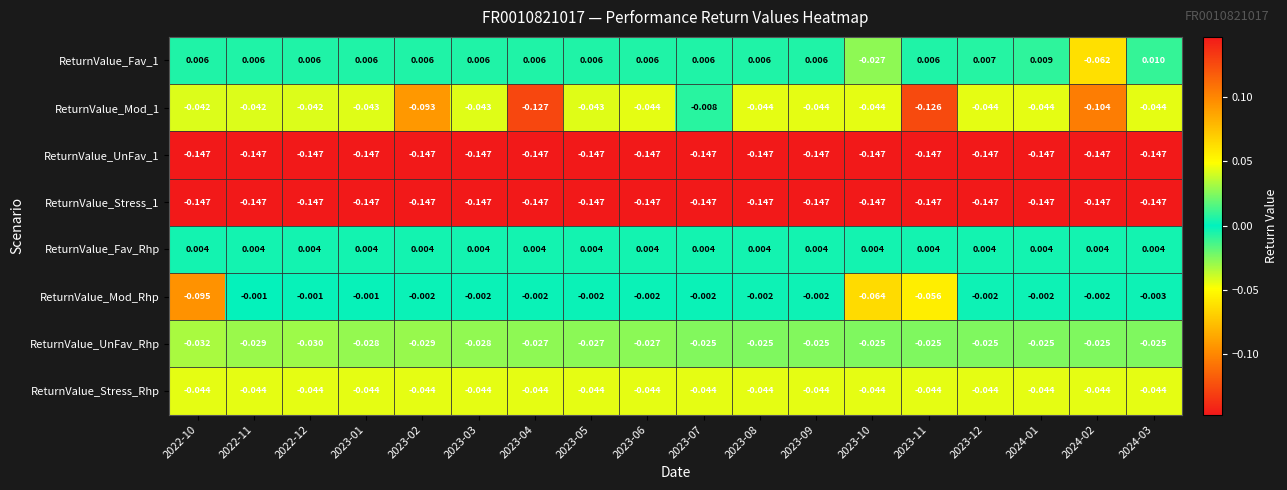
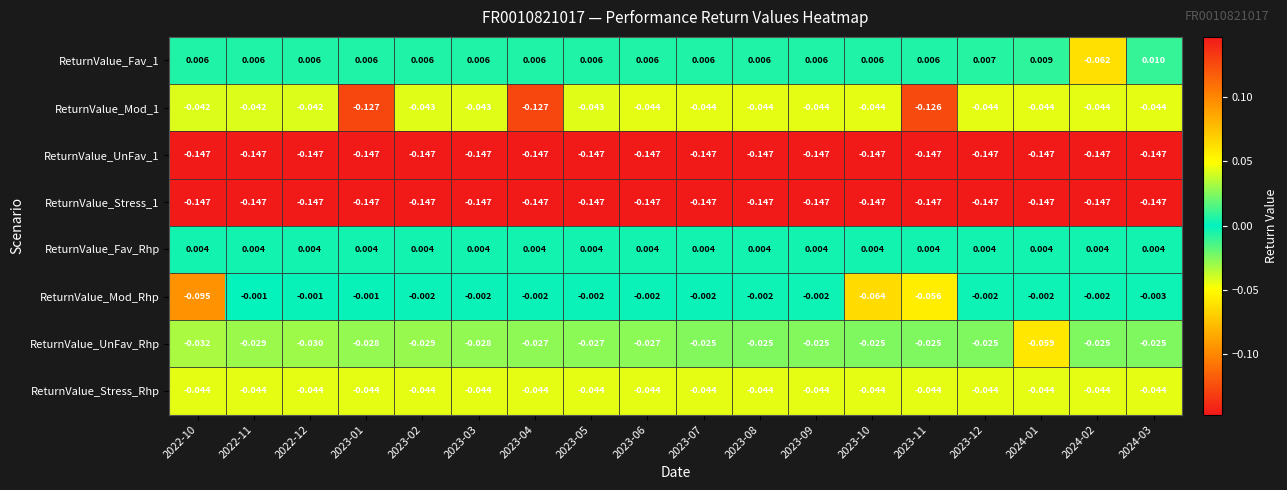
  {
    "ReturnValue_Fav_1": {
      "2022-10": 0.006,
      "2022-11": 0.006,
      "2022-12": 0.006,
      "2023-01": 0.006,
      "2023-02": 0.006,
      "2023-03": 0.006,
      "2023-04": 0.006,
      "2023-05": 0.006,
      "2023-06": 0.006,
      "2023-07": 0.006,
      "2023-08": 0.006,
      "2023-09": 0.006,
-     "2023-10": -0.027,
+     "2023-10": 0.006,
      "2023-11": 0.006,
      "2023-12": 0.007,
      "2024-01": 0.009,
      "2024-02": -0.062,
      "2024-03": 0.010
    },
    "ReturnValue_Mod_1": {
      "2022-10": -0.042,
      "2022-11": -0.042,
      "2022-12": -0.042,
-     "2023-01": -0.043,
-     "2023-02": -0.093,
+     "2023-01": -0.127,
+     "2023-02": -0.043,
      "2023-03": -0.043,
      "2023-04": -0.127,
      "2023-05": -0.043,
      "2023-06": -0.044,
-     "2023-07": -0.008,
+     "2023-07": -0.044,
      "2023-08": -0.044,
      "2023-09": -0.044,
      "2023-10": -0.044,
      "2023-11": -0.126,
      "2023-12": -0.044,
      "2024-01": -0.044,
-     "2024-02": -0.104,
+     "2024-02": -0.044,
      "2024-03": -0.044
    },
    "ReturnValue_UnFav_1": {
      "2022-10": -0.147,
      "2022-11": -0.147,
      "2022-12": -0.147,
      "2023-01": -0.147,
      "2023-02": -0.147,
      "2023-03": -0.147,
      "2023-04": -0.147,
      "2023-05": -0.147,
      "2023-06": -0.147,
      "2023-07": -0.147,
      "2023-08": -0.147,
      "2023-09": -0.147,
      "2023-10": -0.147,
      "2023-11": -0.147,
      "2023-12": -0.147,
      "2024-01": -0.147,
      "2024-02": -0.147,
      "2024-03": -0.147
    },
    "ReturnValue_Stress_1": {
      "2022-10": -0.147,
      "2022-11": -0.147,
      "2022-12": -0.147,
      "2023-01": -0.147,
      "2023-02": -0.147,
      "2023-03": -0.147,
      "2023-04": -0.147,
      "2023-05": -0.147,
      "2023-06": -0.147,
      "2023-07": -0.147,
      "2023-08": -0.147,
      "2023-09": -0.147,
      "2023-10": -0.147,
      "2023-11": -0.147,
      "2023-12": -0.147,
      "2024-01": -0.147,
      "2024-02": -0.147,
      "2024-03": -0.147
    },
    "ReturnValue_Fav_Rhp": {
      "2022-10": 0.004,
      "2022-11": 0.004,
      "2022-12": 0.004,
      "2023-01": 0.004,
      "2023-02": 0.004,
      "2023-03": 0.004,
      "2023-04": 0.004,
      "2023-05": 0.004,
      "2023-06": 0.004,
      "2023-07": 0.004,
      "2023-08": 0.004,
      "2023-09": 0.004,
      "2023-10": 0.004,
      "2023-11": 0.004,
      "2023-12": 0.004,
      "2024-01": 0.004,
      "2024-02": 0.004,
      "2024-03": 0.004
    },
    "ReturnValue_Mod_Rhp": {
      "2022-10": -0.095,
      "2022-11": -0.001,
      "2022-12": -0.001,
      "2023-01": -0.001,
      "2023-02": -0.002,
      "2023-03": -0.002,
      "2023-04": -0.002,
      "2023-05": -0.002,
      "2023-06": -0.002,
      "2023-07": -0.002,
      "2023-08": -0.002,
      "2023-09": -0.002,
      "2023-10": -0.064,
      "2023-11": -0.056,
      "2023-12": -0.002,
      "2024-01": -0.002,
      "2024-02": -0.002,
      "2024-03": -0.003
    },
    "ReturnValue_UnFav_Rhp": {
      "2022-10": -0.032,
      "2022-11": -0.029,
      "2022-12": -0.030,
      "2023-01": -0.028,
      "2023-02": -0.029,
      "2023-03": -0.028,
      "2023-04": -0.027,
      "2023-05": -0.027,
      "2023-06": -0.027,
      "2023-07": -0.025,
      "2023-08": -0.025,
      "2023-09": -0.025,
      "2023-10": -0.025,
      "2023-11": -0.025,
      "2023-12": -0.025,
-     "2024-01": -0.025,
+     "2024-01": -0.059,
      "2024-02": -0.025,
      "2024-03": -0.025
    },
    "ReturnValue_Stress_Rhp": {
      "2022-10": -0.044,
      "2022-11": -0.044,
      "2022-12": -0.044,
      "2023-01": -0.044,
      "2023-02": -0.044,
      "2023-03": -0.044,
      "2023-04": -0.044,
      "2023-05": -0.044,
      "2023-06": -0.044,
      "2023-07": -0.044,
      "2023-08": -0.044,
      "2023-09": -0.044,
      "2023-10": -0.044,
      "2023-11": -0.044,
      "2023-12": -0.044,
      "2024-01": -0.044,
      "2024-02": -0.044,
      "2024-03": -0.044
    }
  }
